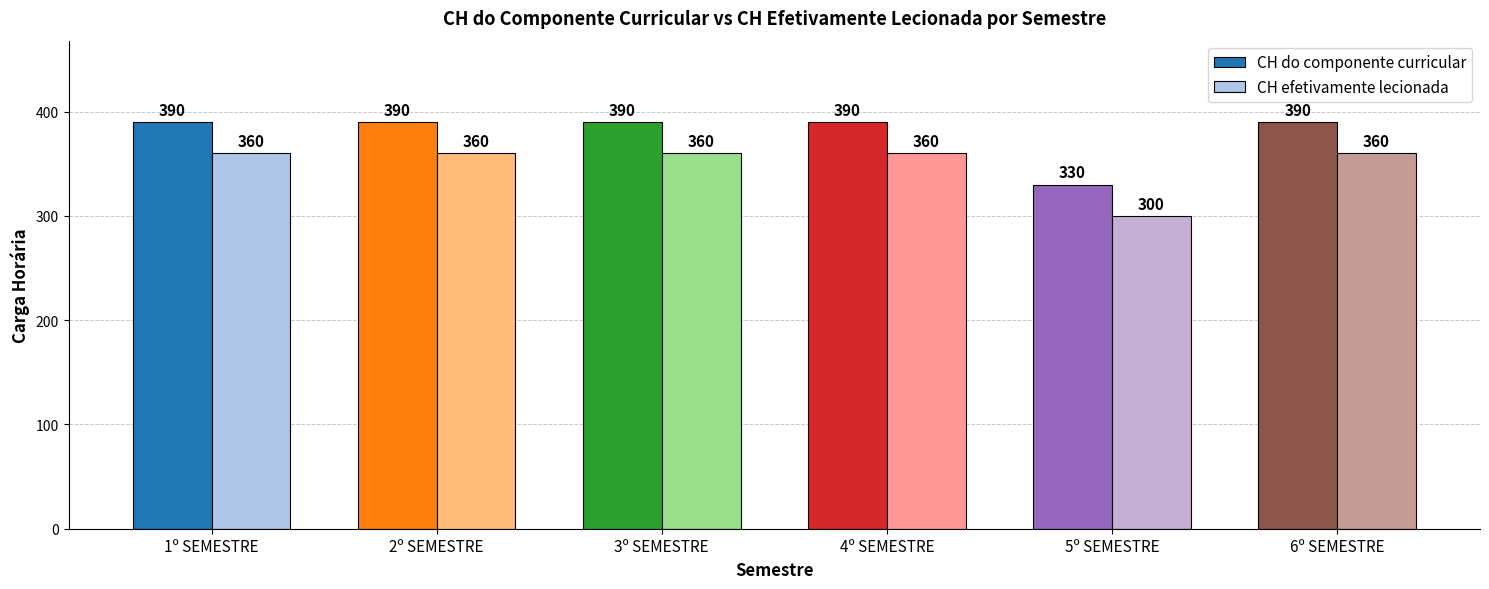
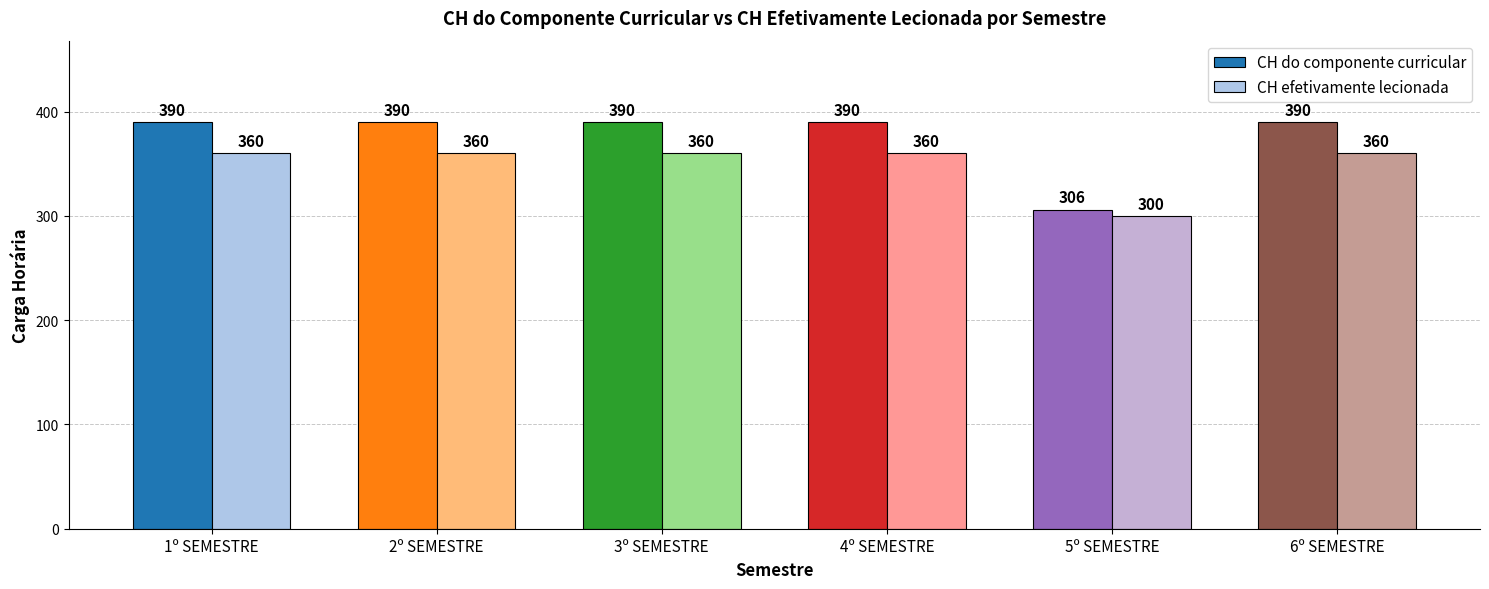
  {
    "CH do componente curricular": {
      "1º SEMESTRE": 390,
      "2º SEMESTRE": 390,
      "3º SEMESTRE": 390,
      "4º SEMESTRE": 390,
-     "5º SEMESTRE": 330
+     "5º SEMESTRE": 306
    },
    "CH efetivamente lecionada": {
      "1º SEMESTRE": 360,
      "2º SEMESTRE": 360,
      "3º SEMESTRE": 360,
      "4º SEMESTRE": 360,
      "5º SEMESTRE": 300,
      "6º SEMESTRE": 360
    }
  }
